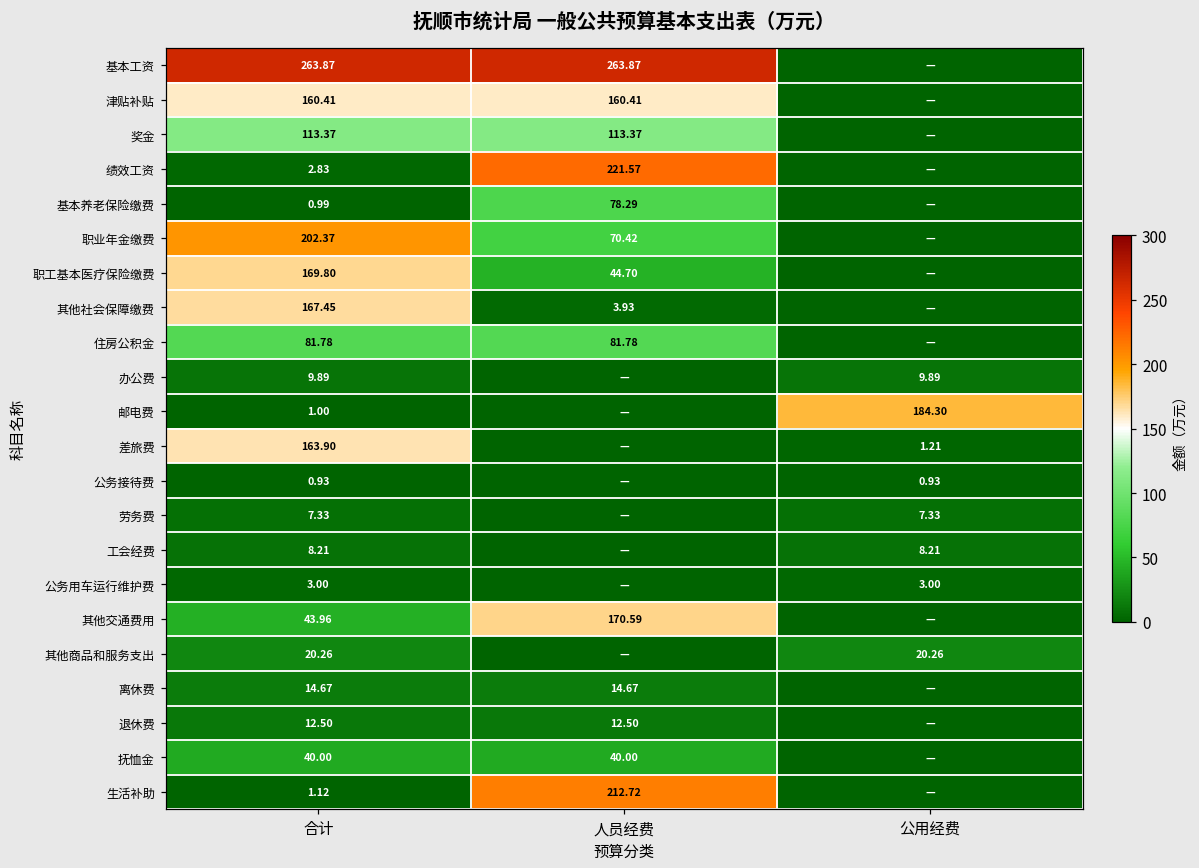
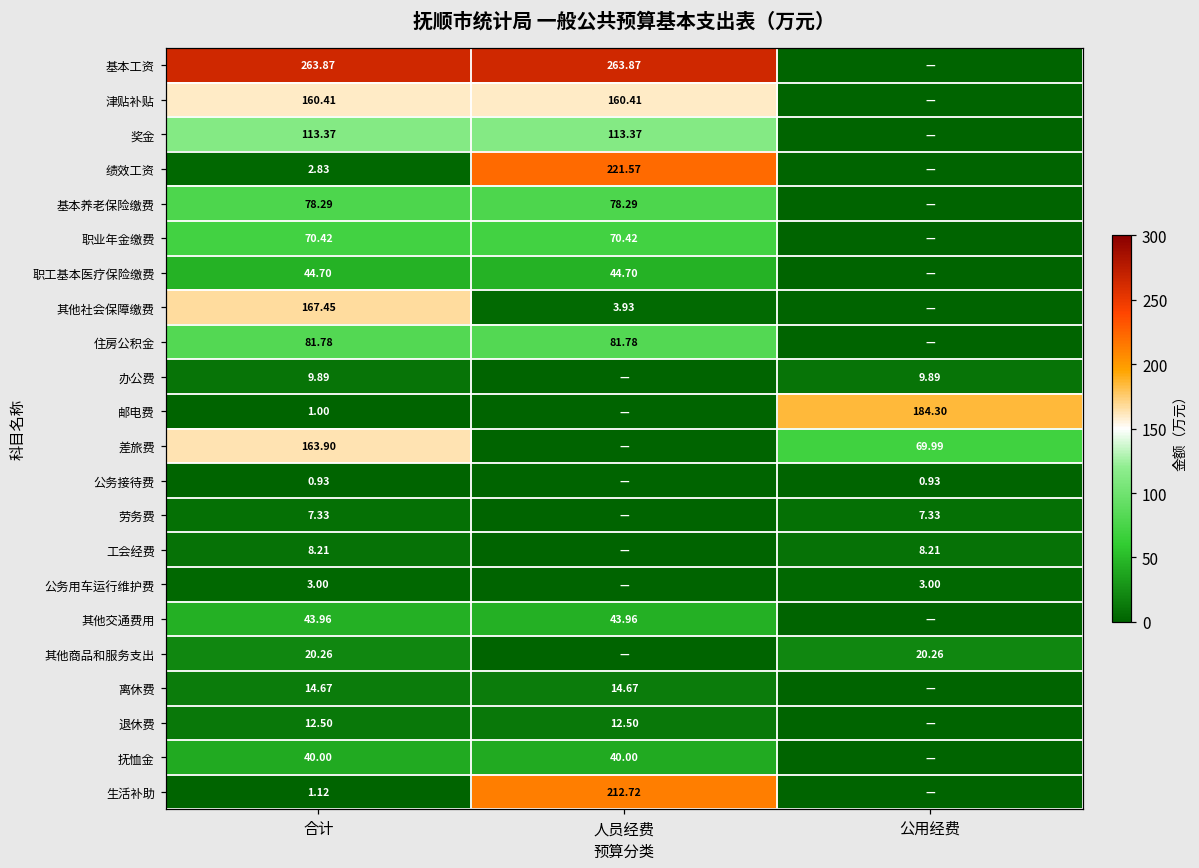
  {
    "基本工资": {
      "合计": 263.87,
      "人员经费": 263.87
    },
    "津贴补贴": {
      "合计": 160.41,
      "人员经费": 160.41
    },
    "奖金": {
      "合计": 113.37,
      "人员经费": 113.37
    },
    "绩效工资": {
      "合计": 2.83,
      "人员经费": 221.57
    },
    "基本养老保险缴费": {
-     "合计": 0.99,
+     "合计": 78.29,
      "人员经费": 78.29
    },
    "职业年金缴费": {
-     "合计": 202.37,
+     "合计": 70.42,
      "人员经费": 70.42
    },
    "职工基本医疗保险缴费": {
-     "合计": 169.80,
+     "合计": 44.70,
      "人员经费": 44.70
    },
    "其他社会保障缴费": {
      "合计": 167.45,
      "人员经费": 3.93
    },
    "住房公积金": {
      "合计": 81.78,
      "人员经费": 81.78
    },
    "办公费": {
      "合计": 9.89,
      "公用经费": 9.89
    },
    "邮电费": {
      "合计": 1.00,
      "公用经费": 184.30
    },
    "差旅费": {
      "合计": 163.90,
-     "公用经费": 1.21
+     "公用经费": 69.99
    },
    "公务接待费": {
      "合计": 0.93,
      "公用经费": 0.93
    },
    "劳务费": {
      "合计": 7.33,
      "公用经费": 7.33
    },
    "工会经费": {
      "合计": 8.21,
      "公用经费": 8.21
    },
    "公务用车运行维护费": {
      "合计": 3.00,
      "公用经费": 3.00
    },
    "其他交通费用": {
      "合计": 43.96,
-     "人员经费": 170.59
+     "人员经费": 43.96
    },
    "其他商品和服务支出": {
      "合计": 20.26,
      "公用经费": 20.26
    },
    "离休费": {
      "合计": 14.67,
      "人员经费": 14.67
    },
    "退休费": {
      "合计": 12.50,
      "人员经费": 12.50
    },
    "抚恤金": {
      "合计": 40.00,
      "人员经费": 40.00
    },
    "生活补助": {
      "合计": 1.12,
      "人员经费": 212.72
    }
  }
